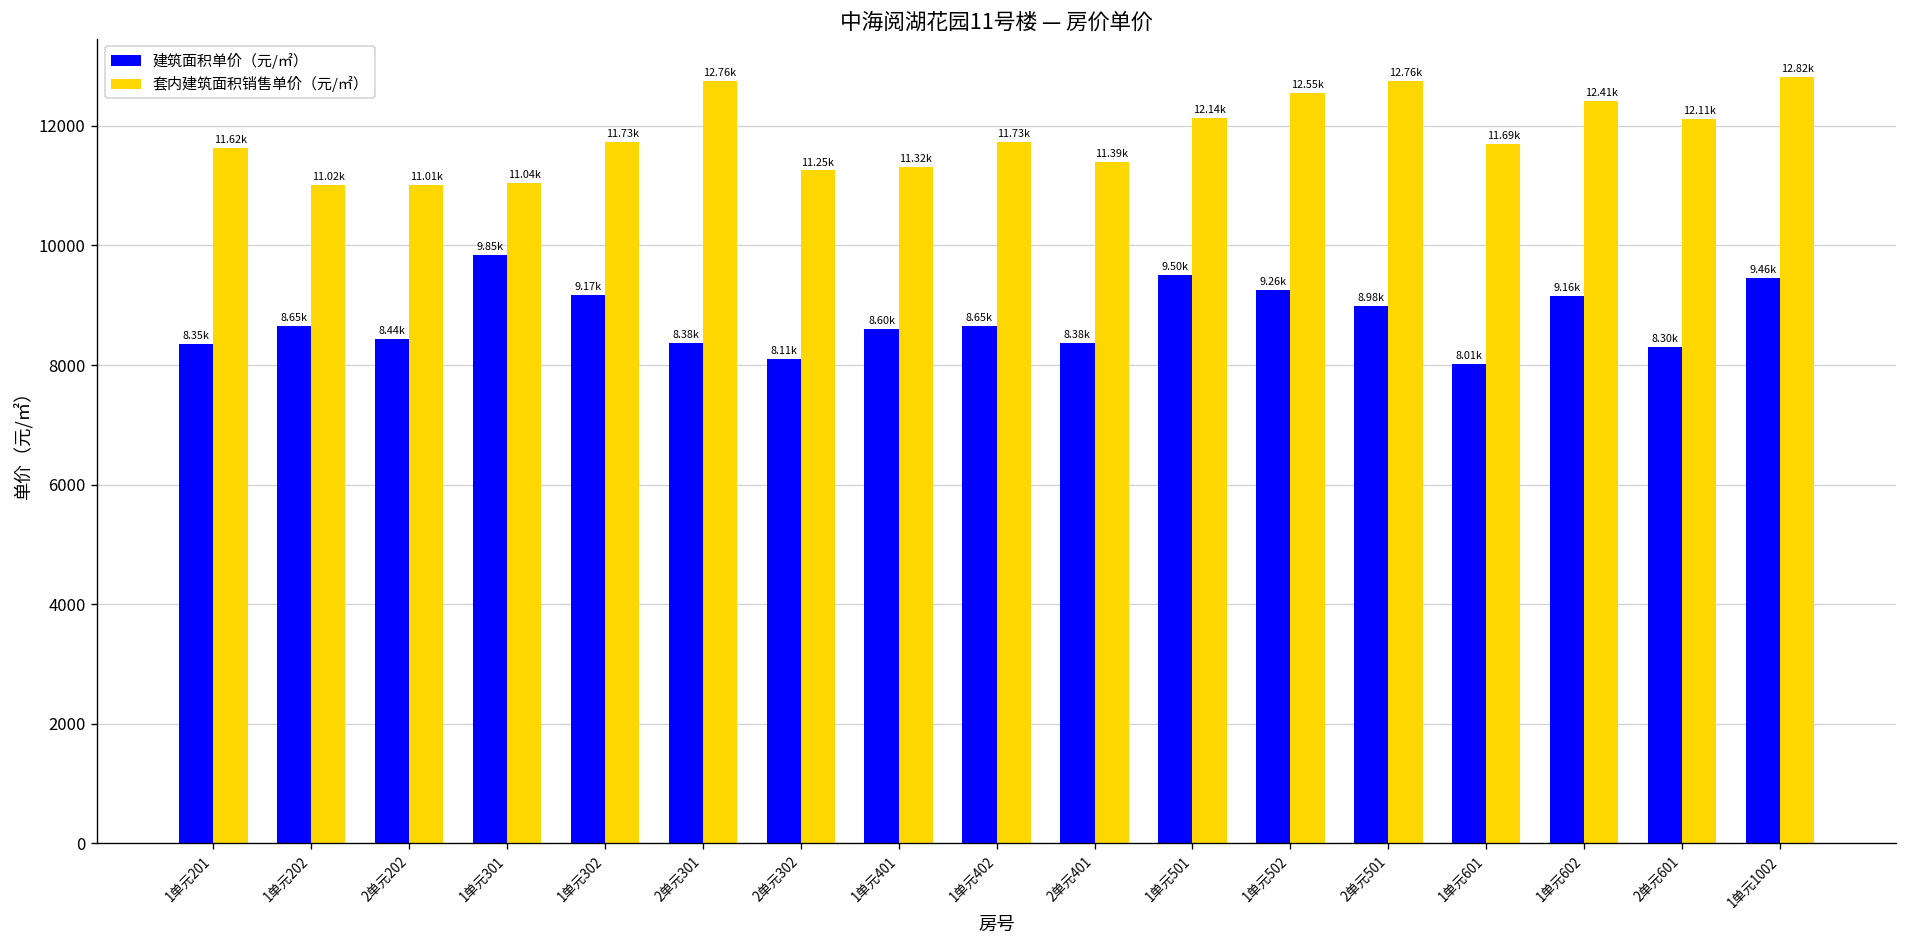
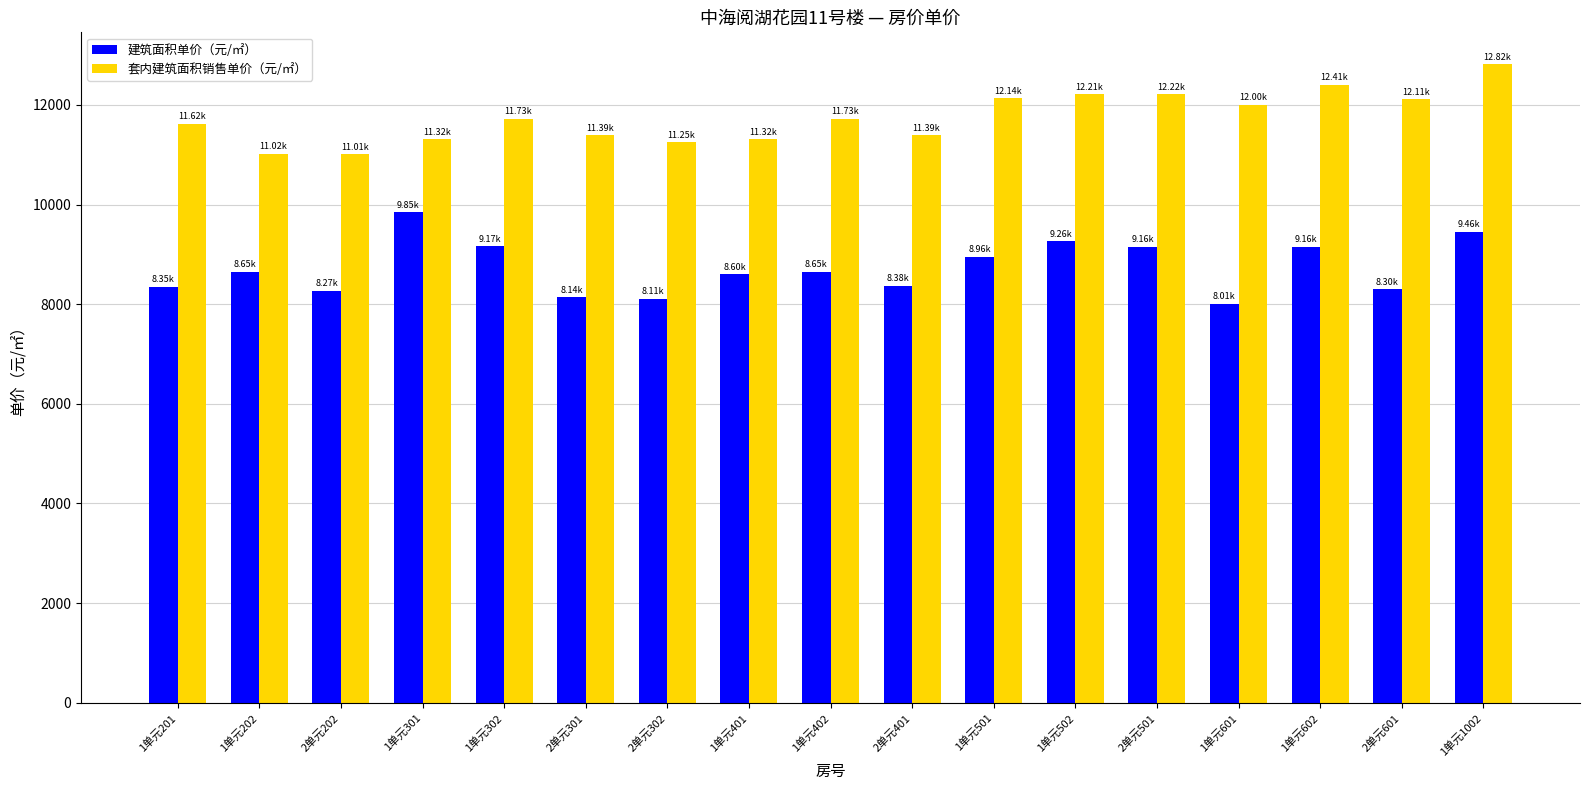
  {
    "建筑面积单价（元/㎡）": {
      "1单元201": "8.35k",
      "1单元202": "8.65k",
-     "2单元202": "8.44k",
+     "2单元202": "8.27k",
      "1单元301": "9.85k",
      "1单元302": "9.17k",
-     "2单元301": "8.38k",
+     "2单元301": "8.14k",
      "2单元302": "8.11k",
      "1单元401": "8.60k",
      "1单元402": "8.65k",
      "2单元401": "8.38k",
-     "1单元501": "9.50k",
+     "1单元501": "8.96k",
      "1单元502": "9.26k",
-     "2单元501": "8.98k",
+     "2单元501": "9.16k",
      "1单元601": "8.01k",
      "1单元602": "9.16k",
      "2单元601": "8.30k",
      "1单元1002": "9.46k"
    },
    "套内建筑面积销售单价（元/㎡）": {
      "1单元201": "11.62k",
      "1单元202": "11.02k",
      "2单元202": "11.01k",
-     "1单元301": "11.04k",
+     "1单元301": "11.32k",
      "1单元302": "11.73k",
-     "2单元301": "12.76k",
+     "2单元301": "11.39k",
      "2单元302": "11.25k",
      "1单元401": "11.32k",
      "1单元402": "11.73k",
      "2单元401": "11.39k",
      "1单元501": "12.14k",
-     "1单元502": "12.55k",
-     "2单元501": "12.76k",
-     "1单元601": "11.69k",
+     "1单元502": "12.21k",
+     "2单元501": "12.22k",
+     "1单元601": "12.00k",
      "1单元602": "12.41k",
      "2单元601": "12.11k",
      "1单元1002": "12.82k"
    }
  }
